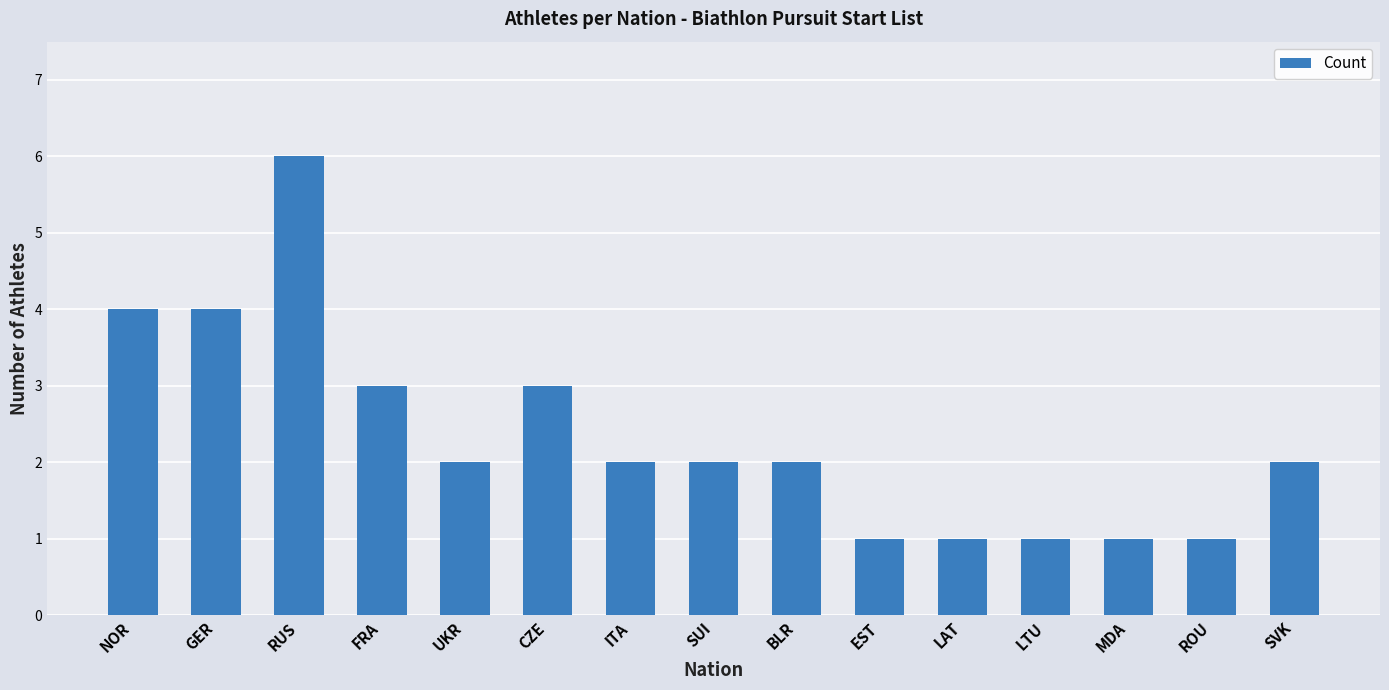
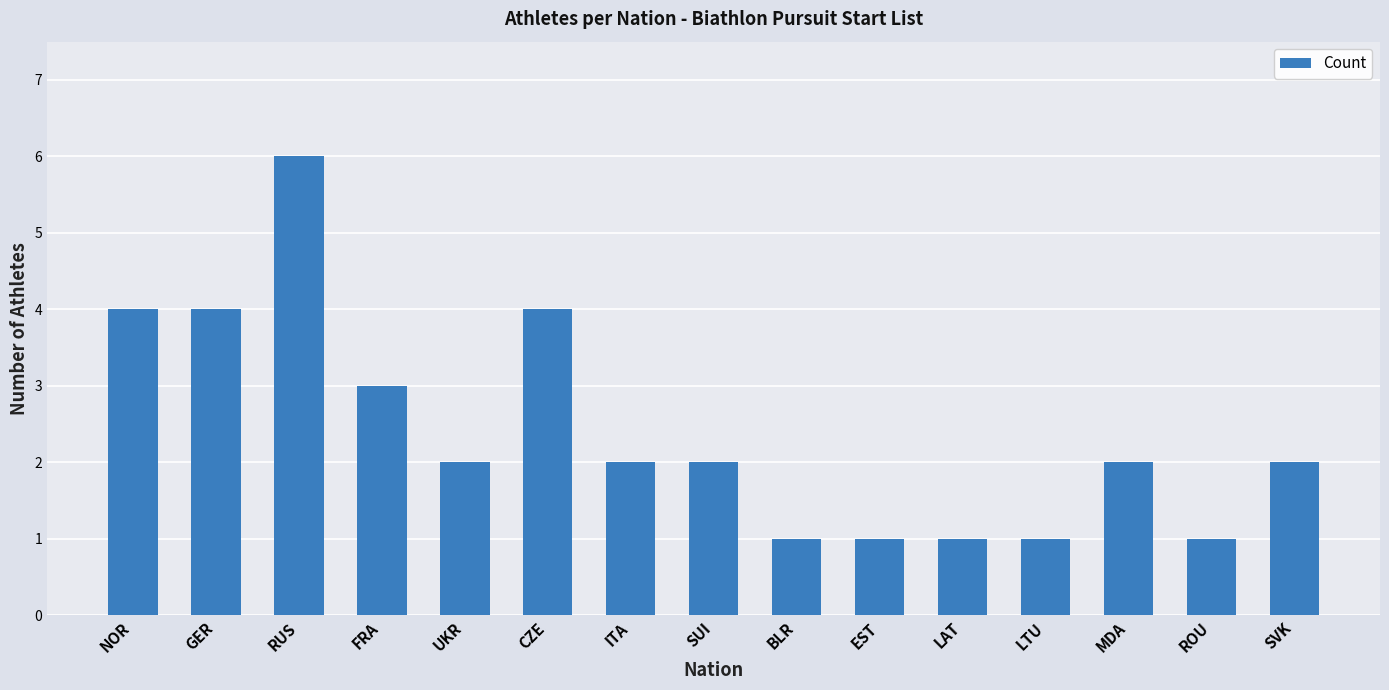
  {
    "NOR": 4,
    "GER": 4,
    "RUS": 6,
    "FRA": 3,
    "UKR": 2,
-   "CZE": 3,
+   "CZE": 4,
    "ITA": 2,
    "SUI": 2,
-   "BLR": 2,
+   "BLR": 1,
    "EST": 1,
    "LAT": 1,
    "LTU": 1,
-   "MDA": 1,
+   "MDA": 2,
    "ROU": 1,
    "SVK": 2
  }
